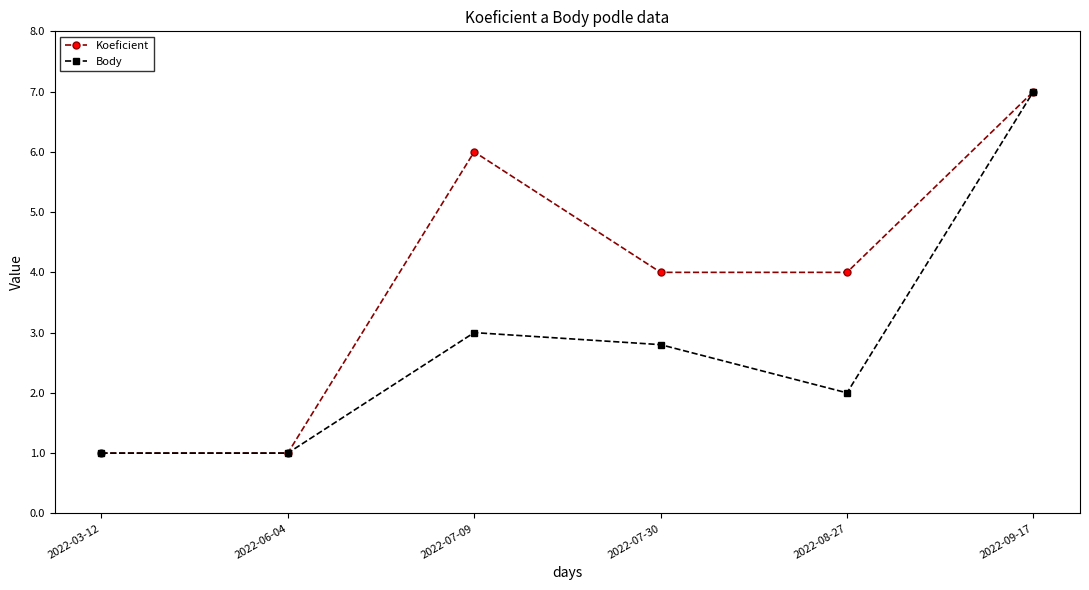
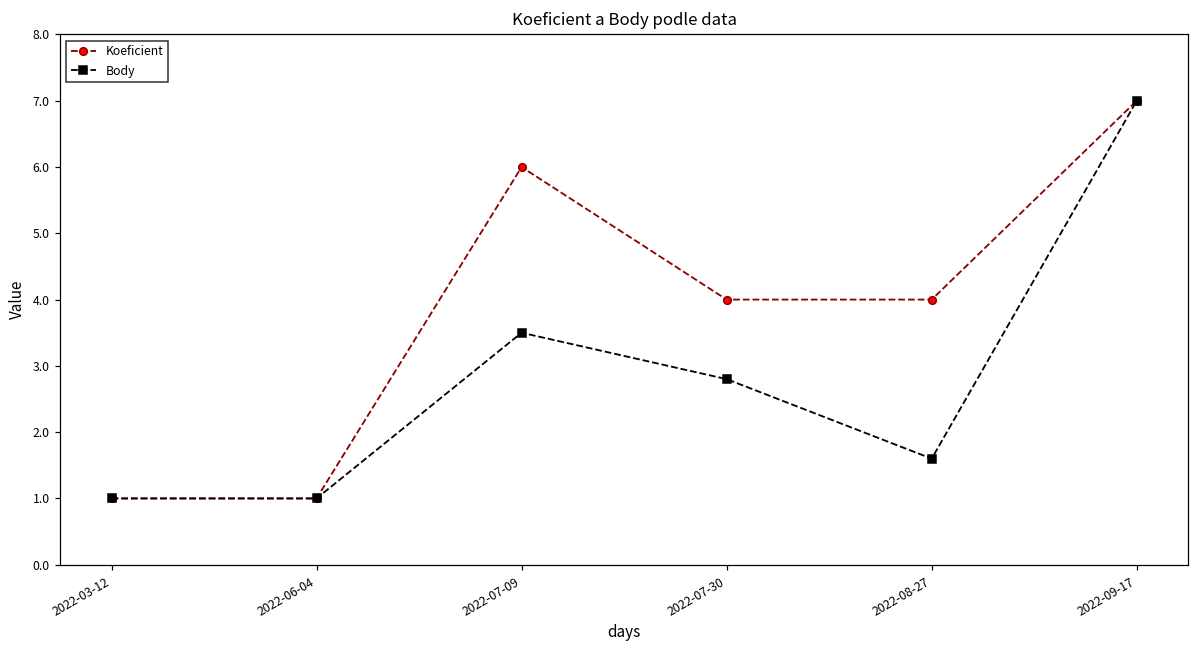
  {
    "Koeficient": {
      "2022-07-09": 6.0,
      "2022-07-30": 4.0,
      "2022-08-27": 4.0
    },
    "Body": {
-     "2022-07-09": 3.0,
+     "2022-07-09": 3.5,
      "2022-07-30": 2.8,
-     "2022-08-27": 2.0
+     "2022-08-27": 1.6
    }
  }
